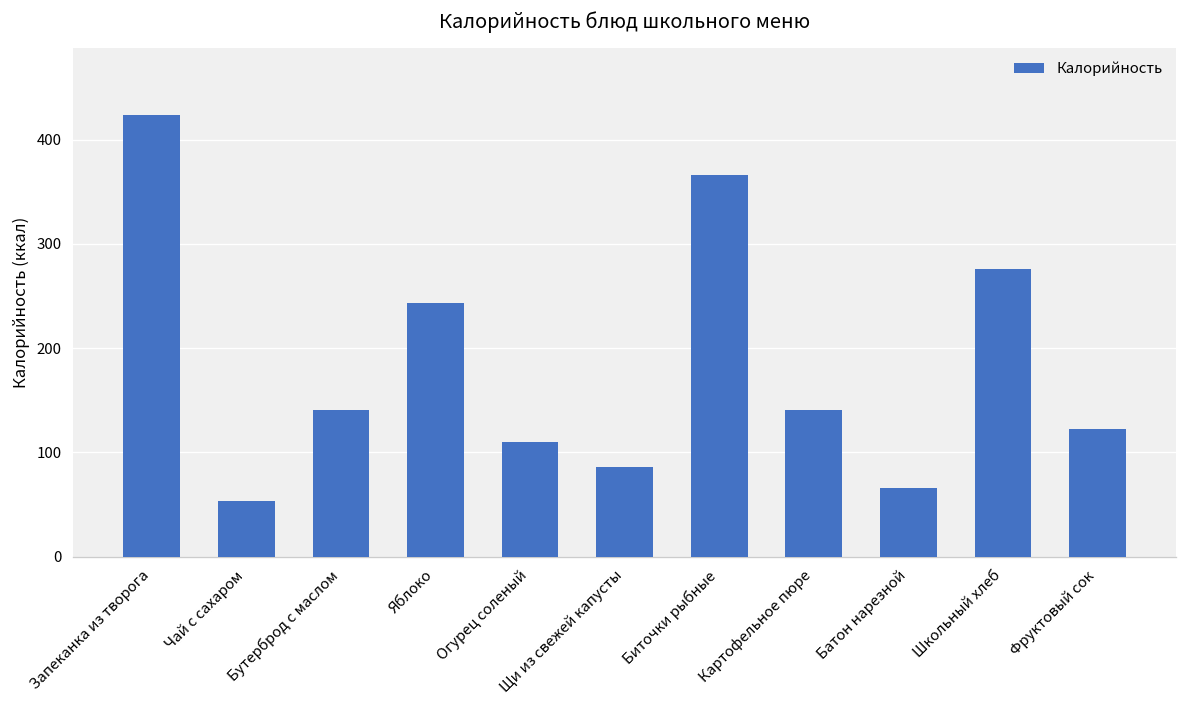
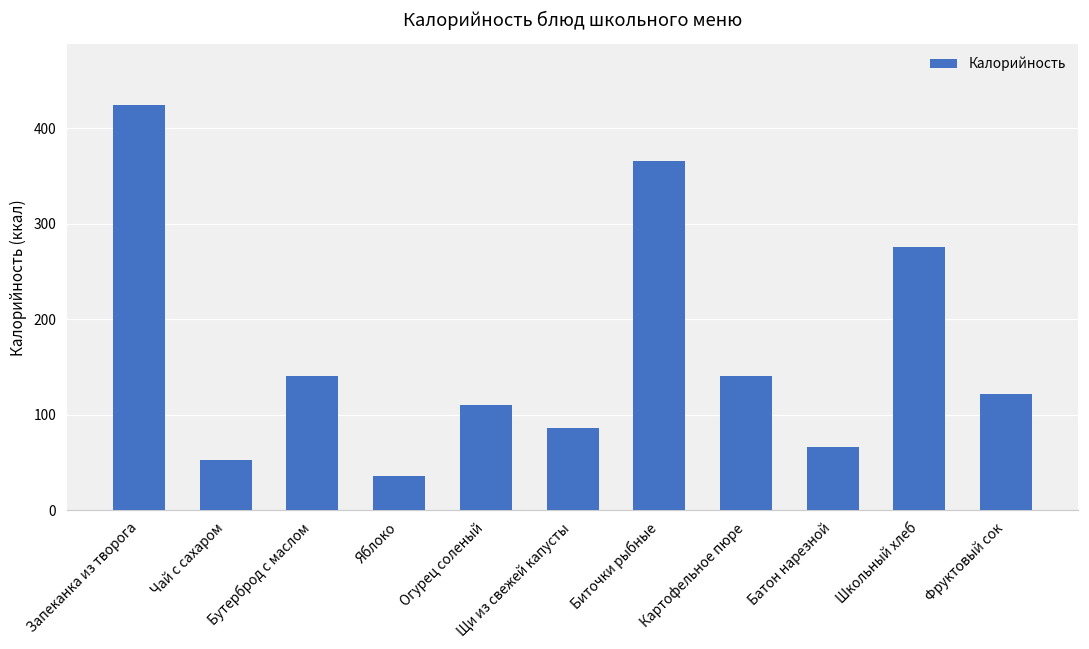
  {
    "Запеканка из творога": 420,
    "Чай с сахаром": 50,
    "Бутерброд с маслом": 140,
-   "Яблоко": 240,
+   "Яблоко": 40,
    "Огурец соленый": 110,
    "Щи из свежей капусты": 90,
    "Биточки рыбные": 370,
    "Картофельное пюре": 140,
    "Батон нарезной": 70,
    "Школьный хлеб": 280,
    "Фруктовый сок": 120
  }
